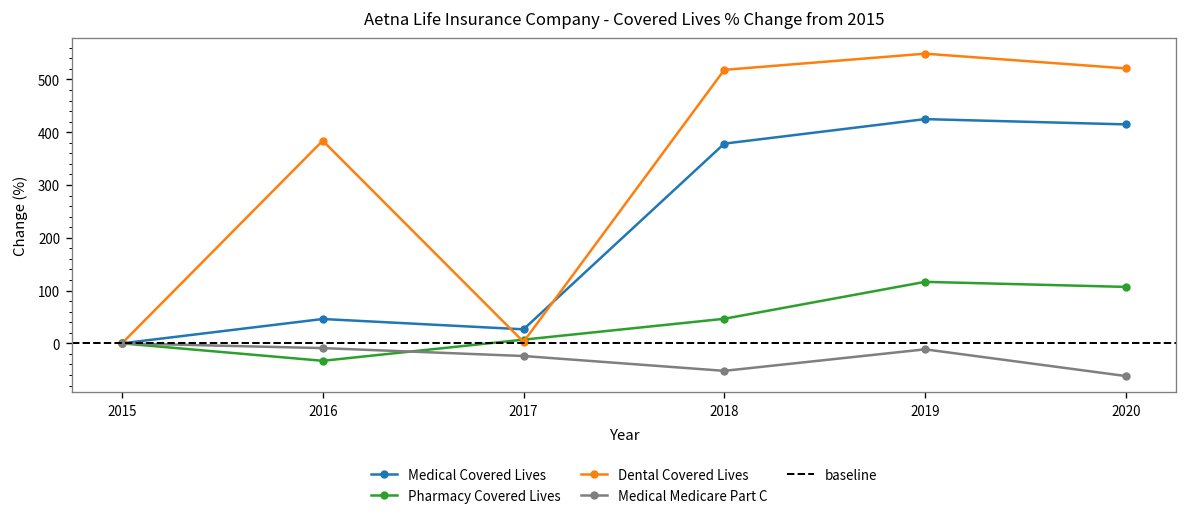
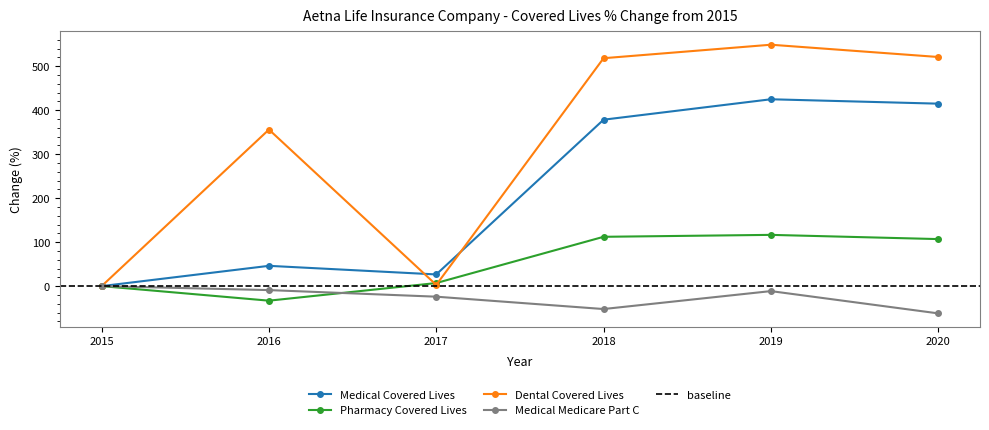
  {
    "Medical Covered Lives": {
      "2016": 50,
      "2017": 30,
      "2018": 380,
      "2019": 420,
      "2020": 410
    },
    "Pharmacy Covered Lives": {
      "2016": -30,
-     "2018": 50,
+     "2018": 110,
      "2019": 120,
      "2020": 110
    },
    "Dental Covered Lives": {
-     "2016": 380,
+     "2016": 360,
      "2018": 520,
      "2019": 550,
      "2020": 520
    },
    "Medical Medicare Part C": {
      "2016": -10,
      "2017": -20,
      "2018": -50,
      "2019": -10,
      "2020": -60
    }
  }
